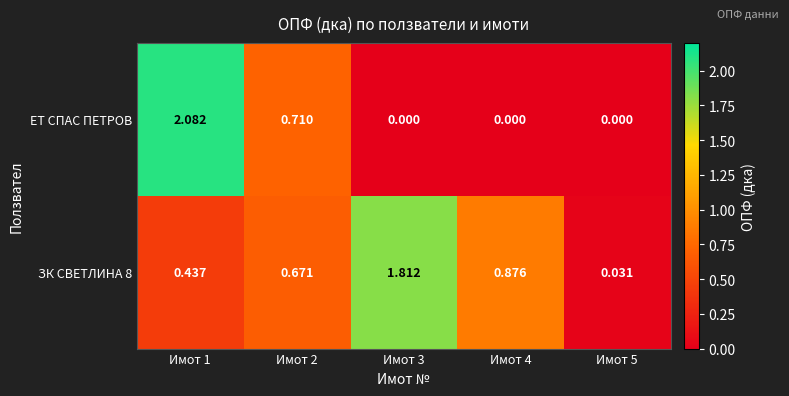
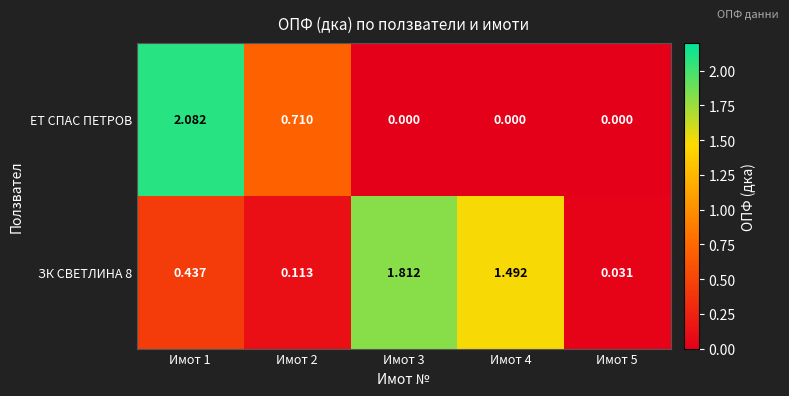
  {
    "ЕТ СПАС ПЕТРОВ": {
      "Имот 1": 2.082,
      "Имот 2": 0.710,
      "Имот 3": 0.000,
      "Имот 4": 0.000,
      "Имот 5": 0.000
    },
    "ЗК СВЕТЛИНА 8": {
      "Имот 1": 0.437,
-     "Имот 2": 0.671,
+     "Имот 2": 0.113,
      "Имот 3": 1.812,
-     "Имот 4": 0.876,
+     "Имот 4": 1.492,
      "Имот 5": 0.031
    }
  }
